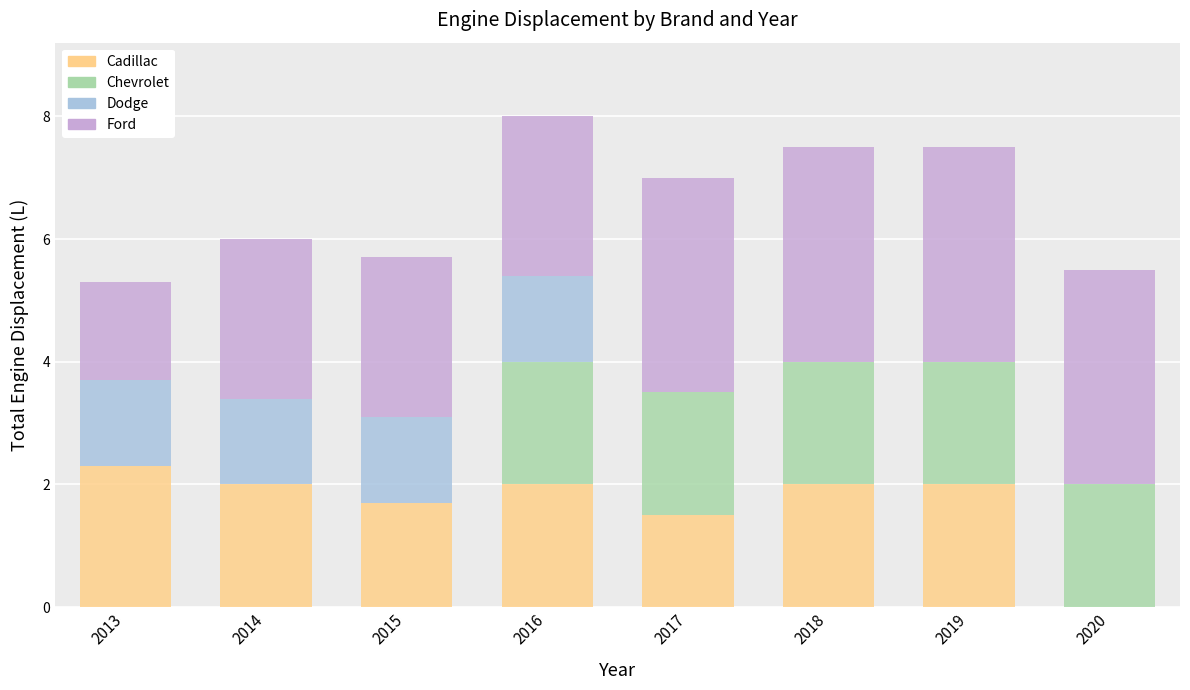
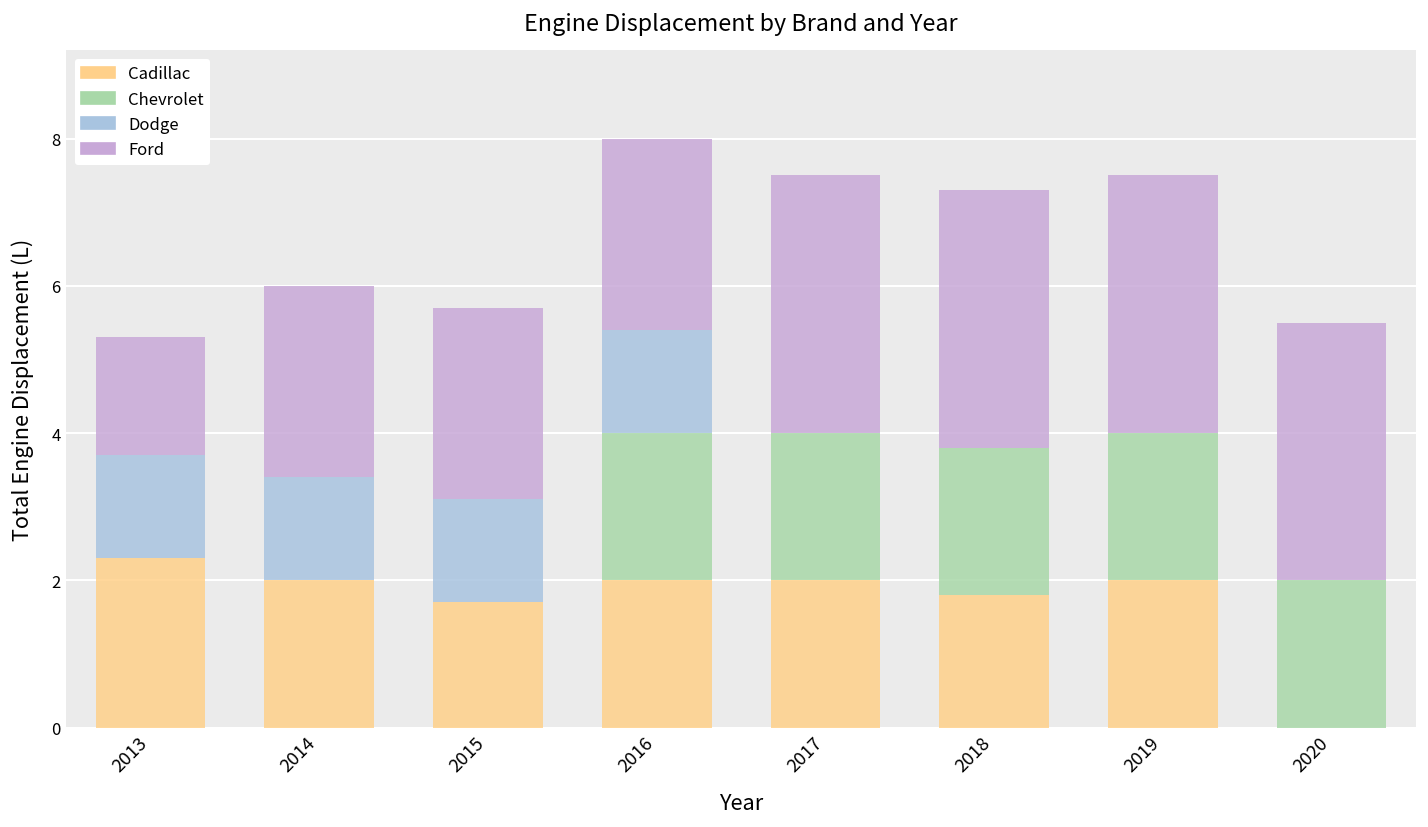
  {
    "Cadillac": {
      "2013": 2.3,
      "2014": 2.0,
      "2015": 1.7,
      "2016": 2.0,
-     "2017": 1.5,
-     "2018": 2.0,
+     "2017": 2.0,
+     "2018": 1.8,
      "2019": 2.0,
      "2020": 0.0
    }
  }
